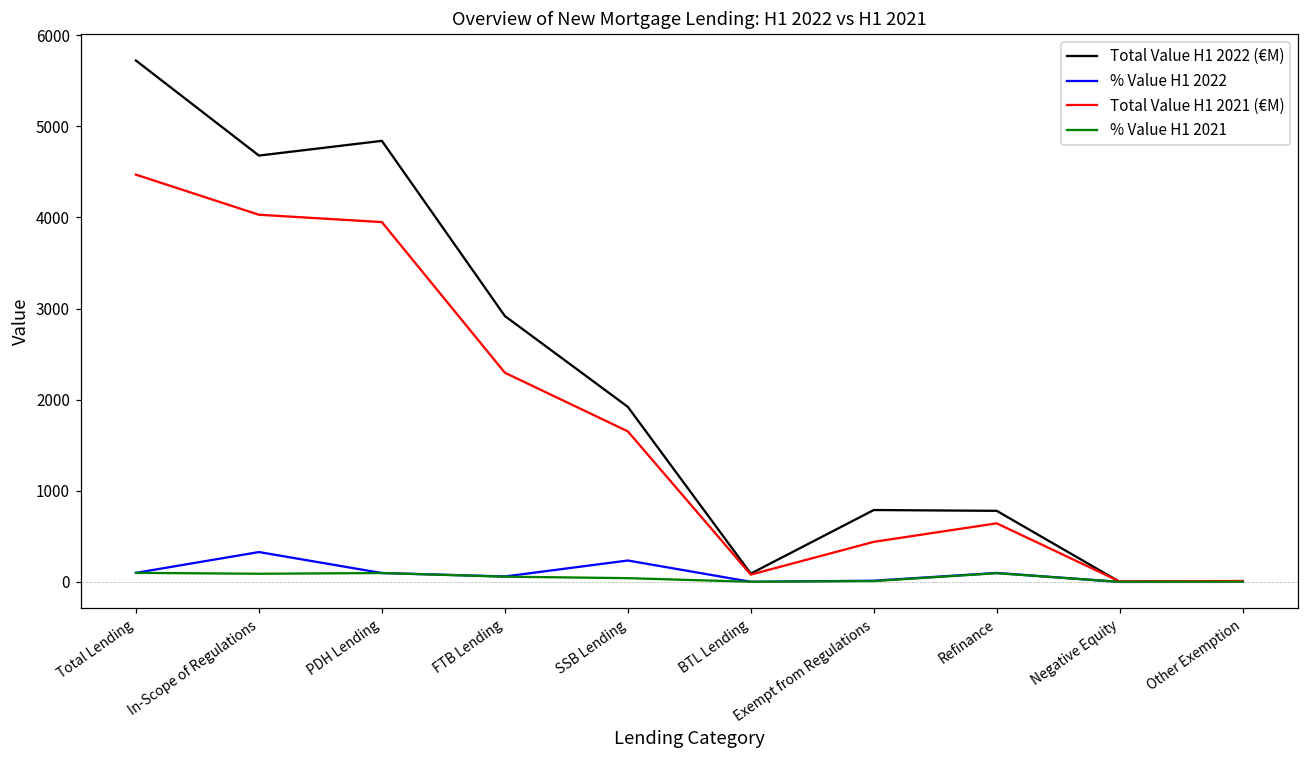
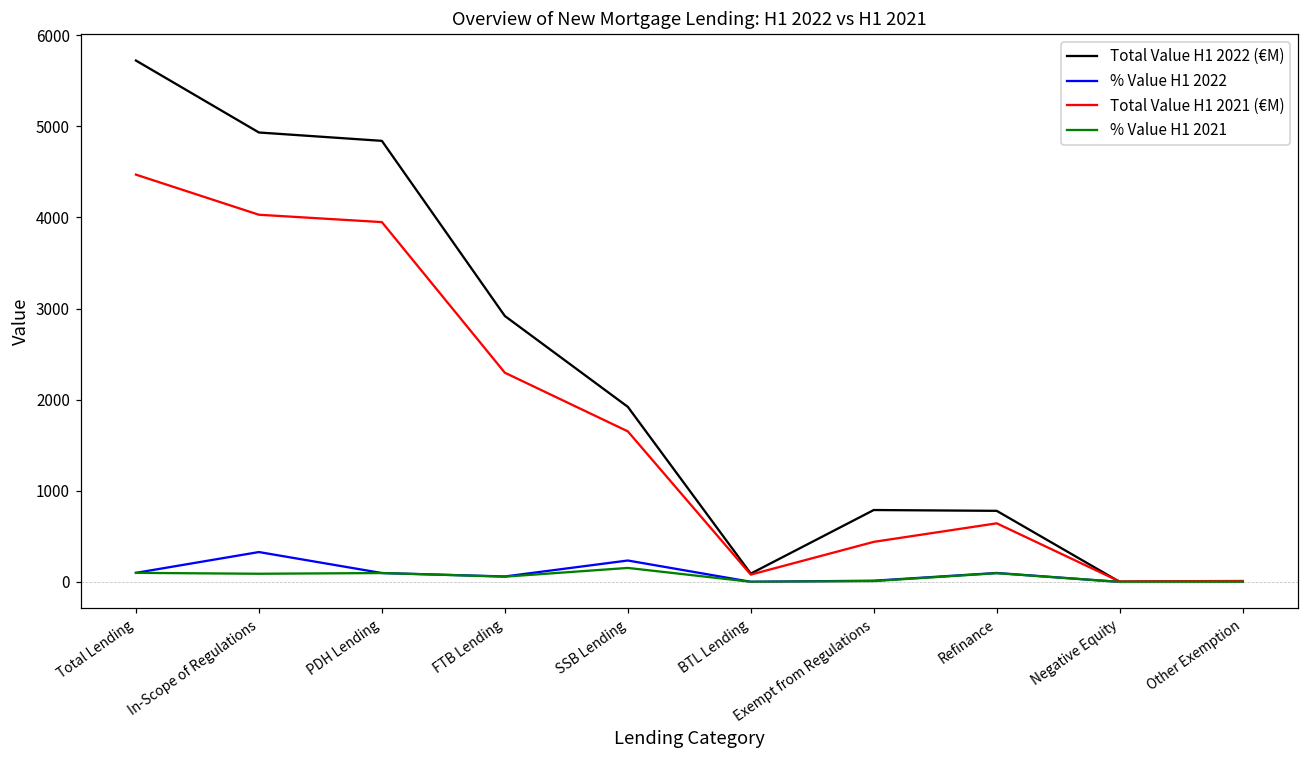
  {
    "Total Value H1 2022 (€M)": {
      "Total Lending": 5700,
-     "In-Scope of Regulations": 4700,
+     "In-Scope of Regulations": 4900,
      "PDH Lending": 4800,
      "FTB Lending": 2900,
      "SSB Lending": 1900,
      "Exempt from Regulations": 800,
      "Refinance": 800
    },
    "% Value H1 2022": {
      "In-Scope of Regulations": 300,
      "SSB Lending": 200
    },
    "Total Value H1 2021 (€M)": {
      "Total Lending": 4500,
      "In-Scope of Regulations": 4000,
      "PDH Lending": 3900,
      "FTB Lending": 2300,
      "SSB Lending": 1700,
      "Exempt from Regulations": 400,
      "Refinance": 600
    },
    "% Value H1 2021": {
      "In-Scope of Regulations": 100,
-     "SSB Lending": 0
+     "SSB Lending": 200
    }
  }
